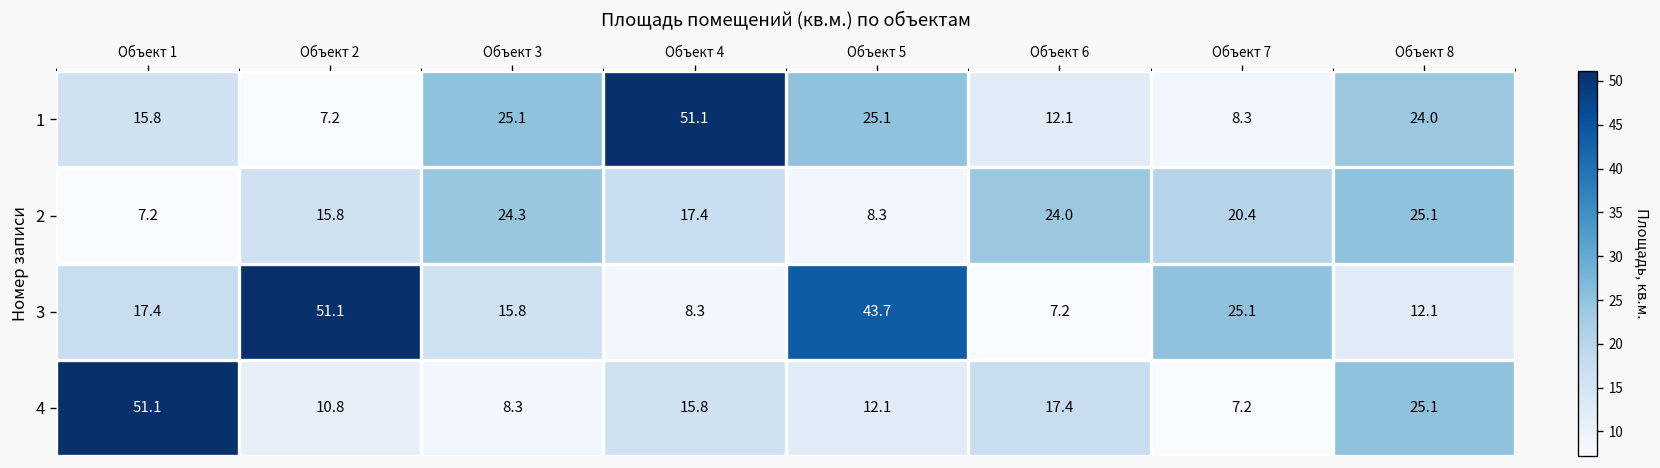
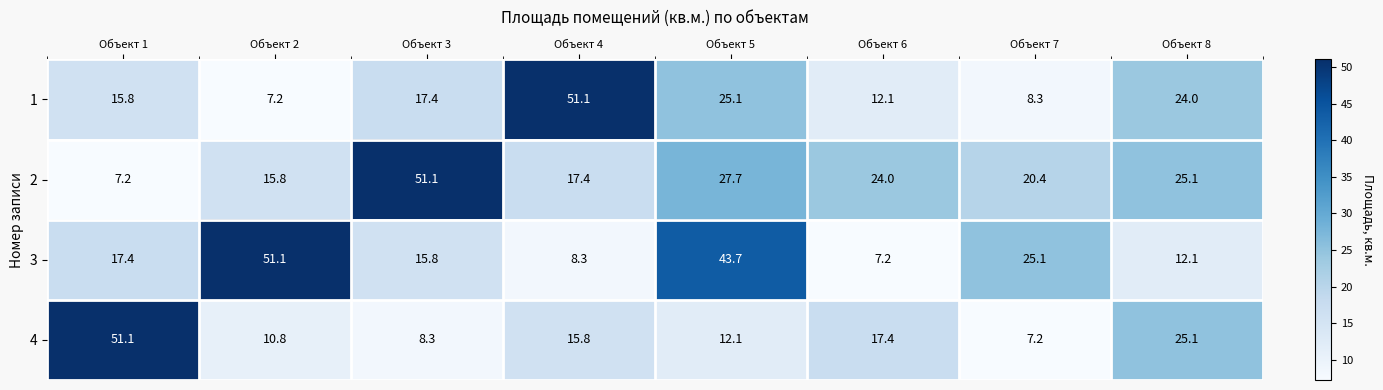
  {
    "1": {
      "Объект 1": 15.8,
      "Объект 2": 7.2,
-     "Объект 3": 25.1,
+     "Объект 3": 17.4,
      "Объект 4": 51.1,
      "Объект 5": 25.1,
      "Объект 6": 12.1,
      "Объект 7": 8.3,
      "Объект 8": 24.0
    },
    "2": {
      "Объект 1": 7.2,
      "Объект 2": 15.8,
-     "Объект 3": 24.3,
+     "Объект 3": 51.1,
      "Объект 4": 17.4,
-     "Объект 5": 8.3,
+     "Объект 5": 27.7,
      "Объект 6": 24.0,
      "Объект 7": 20.4,
      "Объект 8": 25.1
    },
    "3": {
      "Объект 1": 17.4,
      "Объект 2": 51.1,
      "Объект 3": 15.8,
      "Объект 4": 8.3,
      "Объект 5": 43.7,
      "Объект 6": 7.2,
      "Объект 7": 25.1,
      "Объект 8": 12.1
    },
    "4": {
      "Объект 1": 51.1,
      "Объект 2": 10.8,
      "Объект 3": 8.3,
      "Объект 4": 15.8,
      "Объект 5": 12.1,
      "Объект 6": 17.4,
      "Объект 7": 7.2,
      "Объект 8": 25.1
    }
  }
